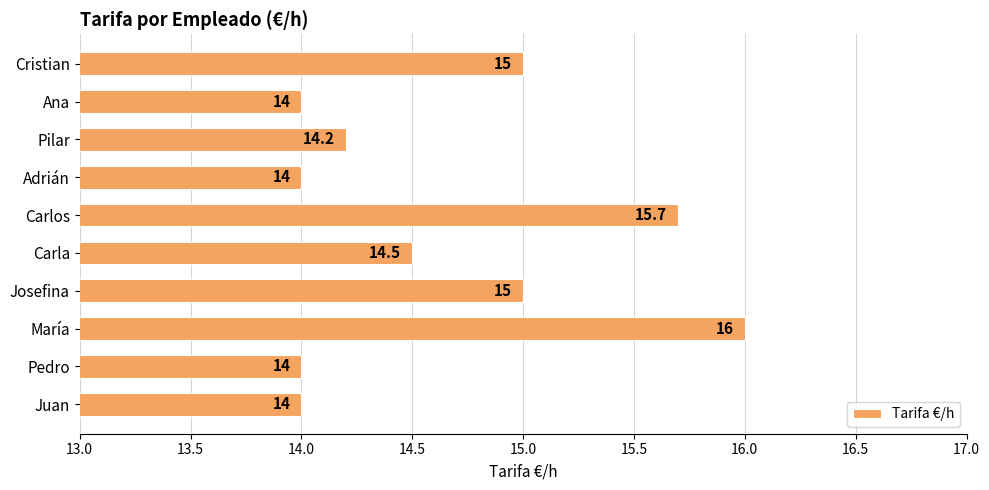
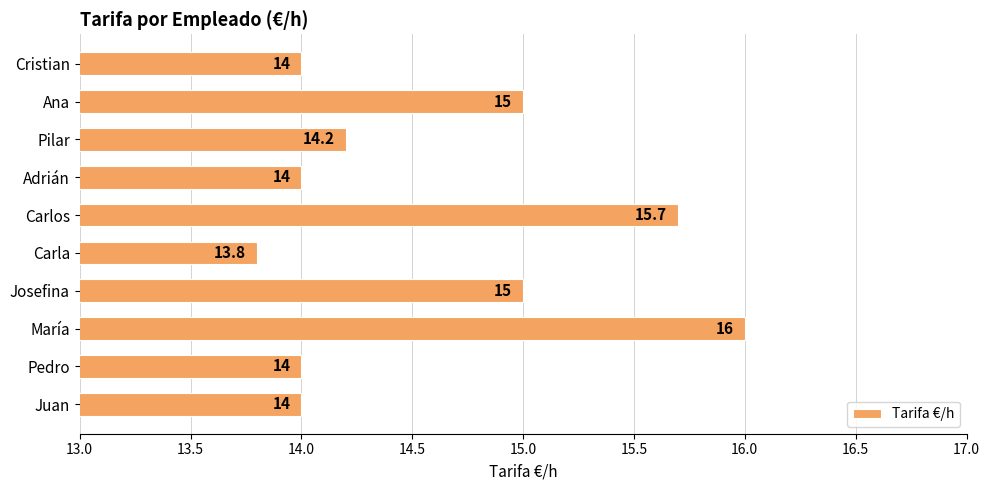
  {
-   "Cristian": 15,
-   "Ana": 14,
+   "Cristian": 14,
+   "Ana": 15,
    "Pilar": 14.2,
    "Adrián": 14,
    "Carlos": 15.7,
-   "Carla": 14.5,
+   "Carla": 13.8,
    "Josefina": 15,
    "María": 16,
    "Pedro": 14,
    "Juan": 14
  }
